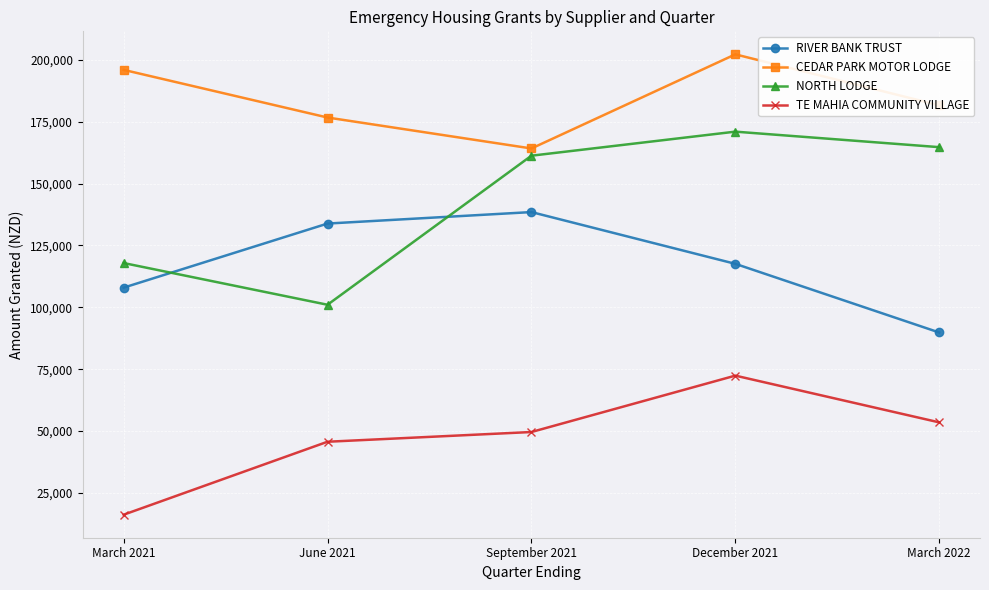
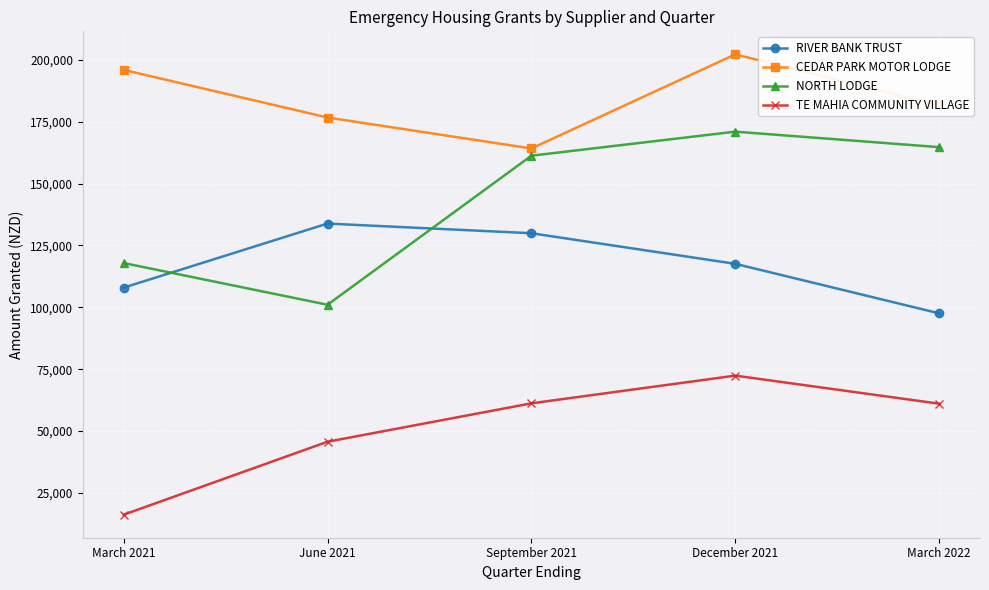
  {
    "RIVER BANK TRUST": {
      "March 2021": "108,000",
      "June 2021": "134,000",
-     "September 2021": "138,000",
+     "September 2021": "130,000",
      "December 2021": "118,000",
-     "March 2022": "90,000"
+     "March 2022": "98,000"
    },
    "CEDAR PARK MOTOR LODGE": {
      "March 2021": "196,000",
      "June 2021": "177,000",
      "September 2021": "164,000",
      "December 2021": "202,000"
    },
    "NORTH LODGE": {
      "March 2021": "118,000",
      "June 2021": "101,000",
      "September 2021": "161,000",
      "December 2021": "171,000",
      "March 2022": "165,000"
    },
    "TE MAHIA COMMUNITY VILLAGE": {
      "March 2021": "16,000",
      "June 2021": "46,000",
-     "September 2021": "50,000",
+     "September 2021": "61,000",
      "December 2021": "72,000",
-     "March 2022": "54,000"
+     "March 2022": "61,000"
    }
  }
